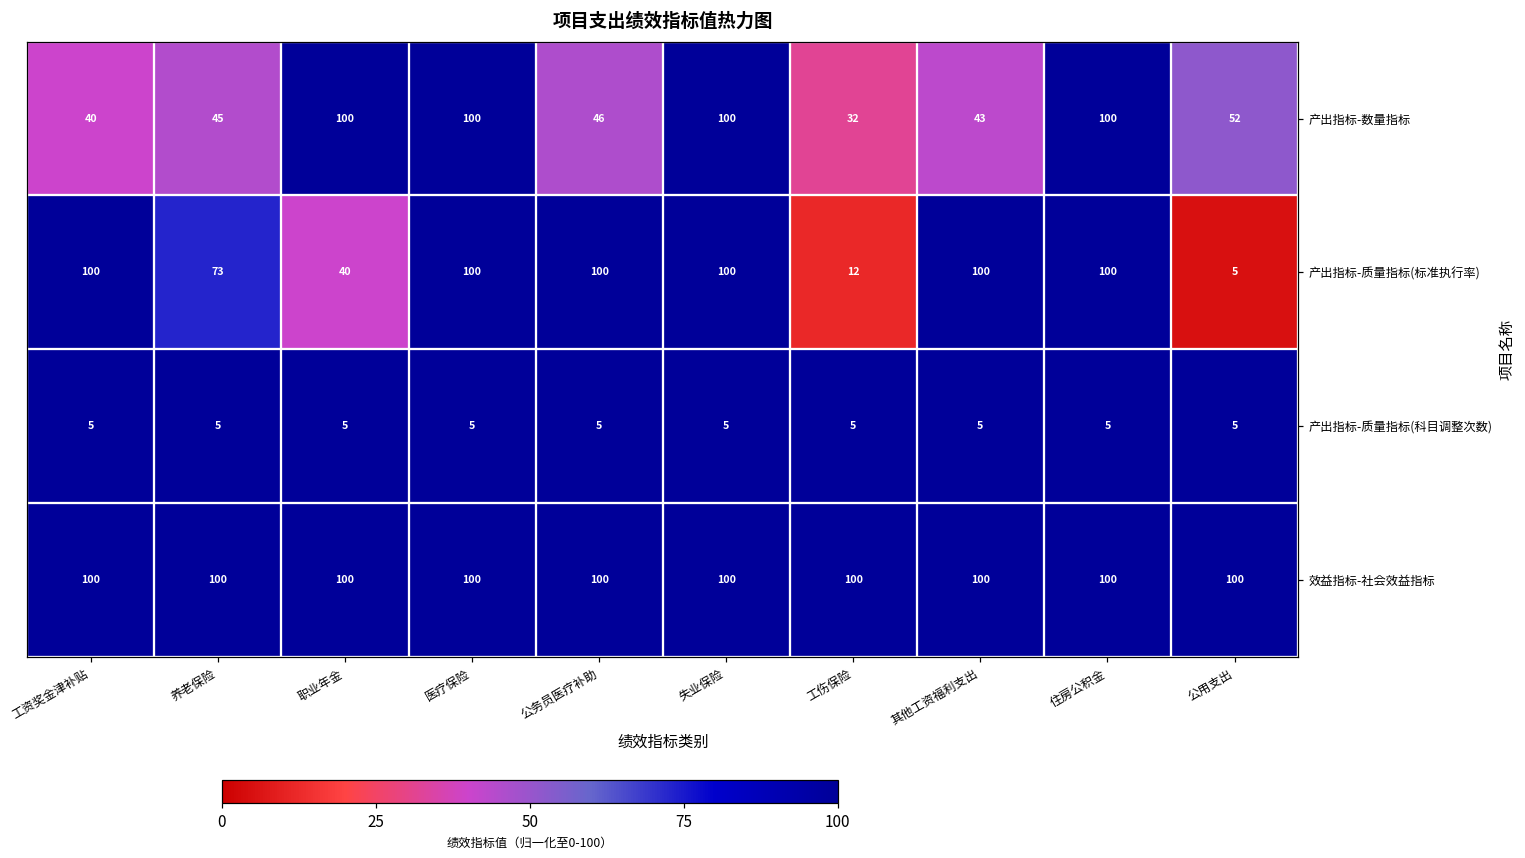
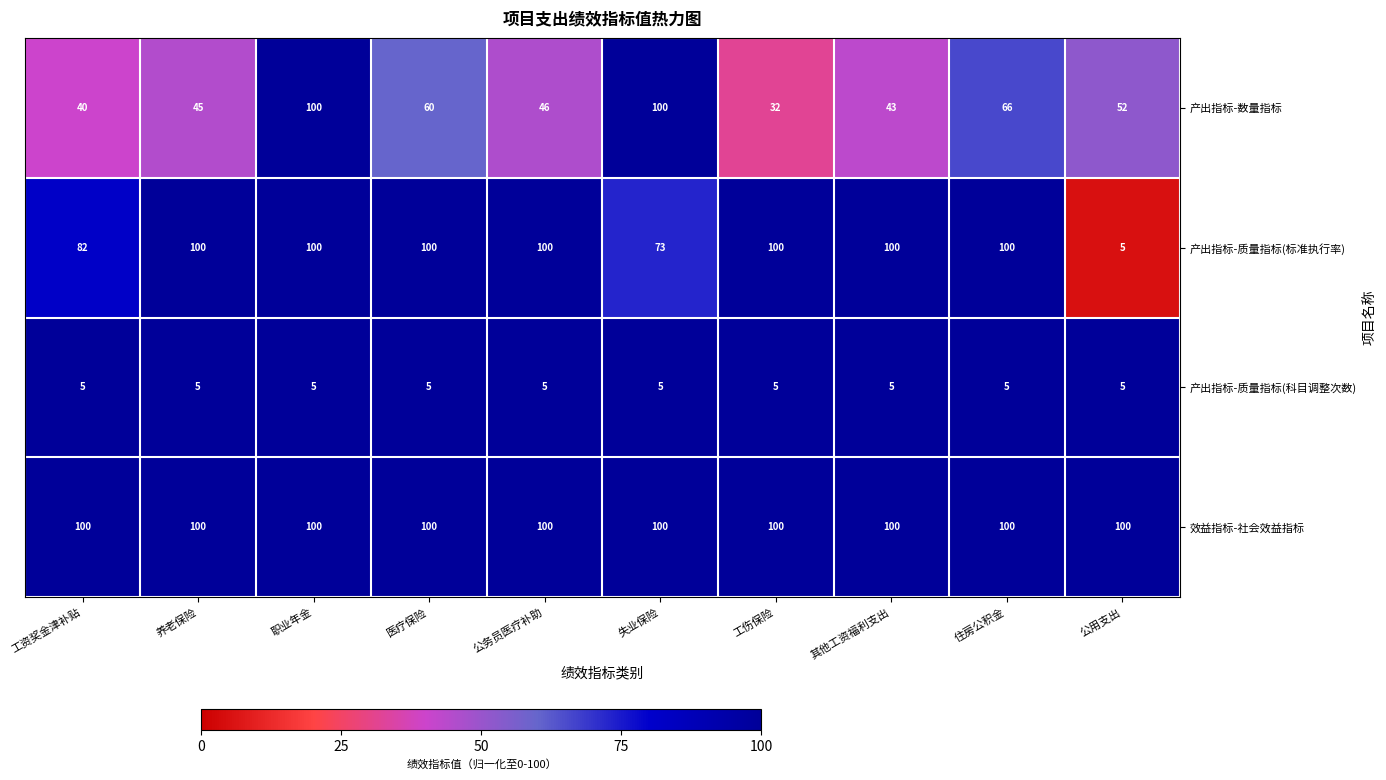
  {
    "产出指标-数量指标": {
      "工资奖金津补贴": 40,
      "养老保险": 45,
      "职业年金": 100,
-     "医疗保险": 100,
+     "医疗保险": 60,
      "公务员医疗补助": 46,
      "失业保险": 100,
      "工伤保险": 32,
      "其他工资福利支出": 43,
-     "住房公积金": 100,
+     "住房公积金": 66,
      "公用支出": 52
    },
    "产出指标-质量指标(标准执行率)": {
-     "工资奖金津补贴": 100,
-     "养老保险": 73,
-     "职业年金": 40,
+     "工资奖金津补贴": 82,
+     "养老保险": 100,
+     "职业年金": 100,
      "医疗保险": 100,
      "公务员医疗补助": 100,
-     "失业保险": 100,
-     "工伤保险": 12,
+     "失业保险": 73,
+     "工伤保险": 100,
      "其他工资福利支出": 100,
      "住房公积金": 100,
      "公用支出": 5
    },
    "产出指标-质量指标(科目调整次数)": {
      "工资奖金津补贴": 5,
      "养老保险": 5,
      "职业年金": 5,
      "医疗保险": 5,
      "公务员医疗补助": 5,
      "失业保险": 5,
      "工伤保险": 5,
      "其他工资福利支出": 5,
      "住房公积金": 5,
      "公用支出": 5
    },
    "效益指标-社会效益指标": {
      "工资奖金津补贴": 100,
      "养老保险": 100,
      "职业年金": 100,
      "医疗保险": 100,
      "公务员医疗补助": 100,
      "失业保险": 100,
      "工伤保险": 100,
      "其他工资福利支出": 100,
      "住房公积金": 100,
      "公用支出": 100
    }
  }
